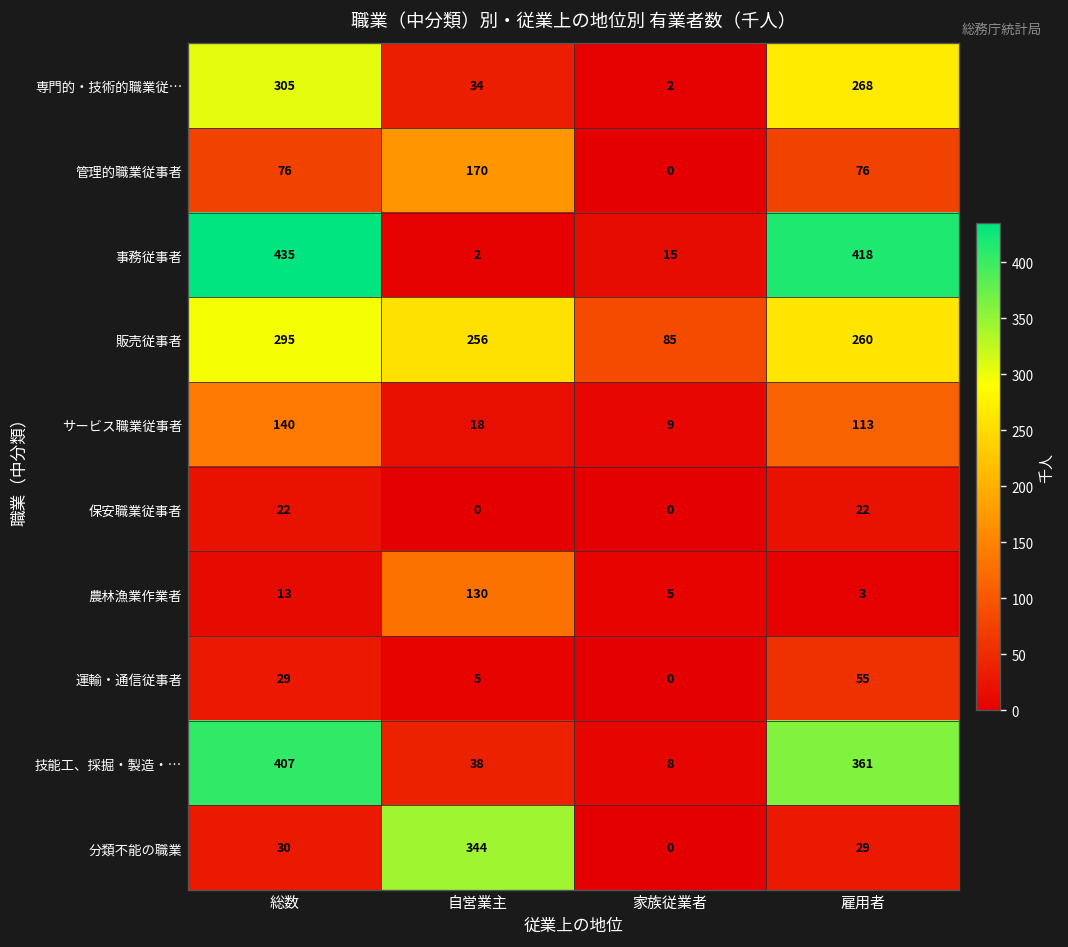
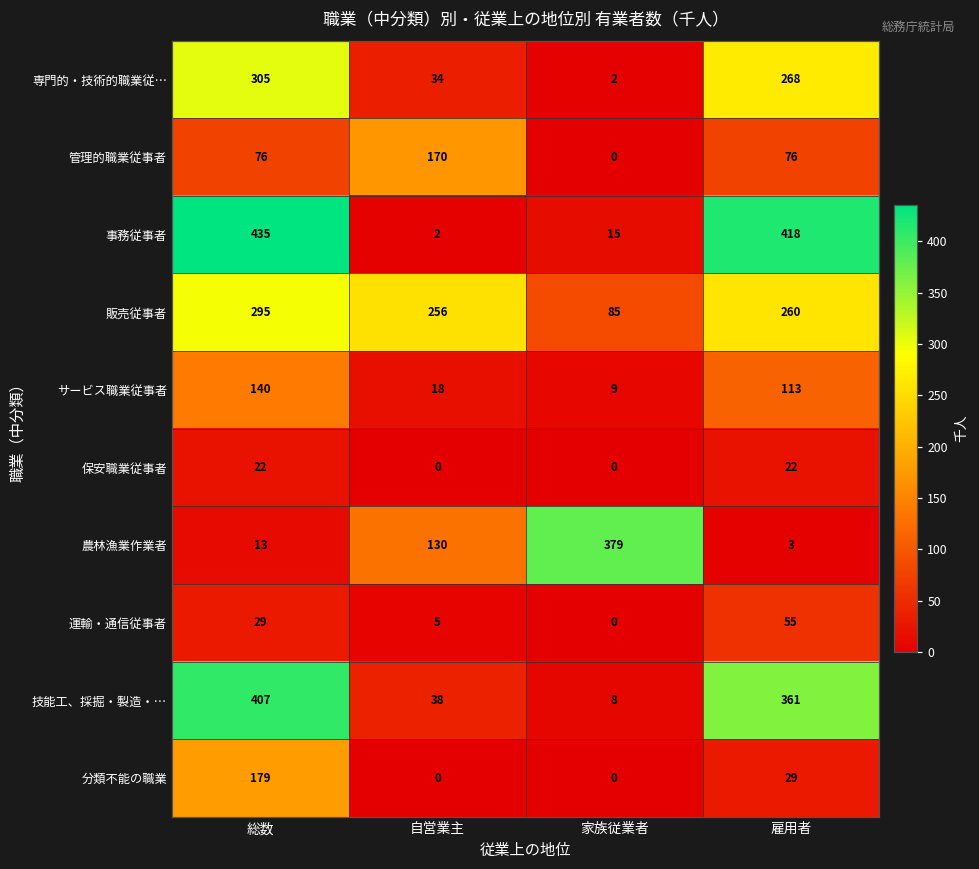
  {
    "専門的・技術的職業従…": {
      "総数": 305,
      "自営業主": 34,
      "家族従業者": 2,
      "雇用者": 268
    },
    "管理的職業従事者": {
      "総数": 76,
      "自営業主": 170,
      "家族従業者": 0,
      "雇用者": 76
    },
    "事務従事者": {
      "総数": 435,
      "自営業主": 2,
      "家族従業者": 15,
      "雇用者": 418
    },
    "販売従事者": {
      "総数": 295,
      "自営業主": 256,
      "家族従業者": 85,
      "雇用者": 260
    },
    "サービス職業従事者": {
      "総数": 140,
      "自営業主": 18,
      "家族従業者": 9,
      "雇用者": 113
    },
    "保安職業従事者": {
      "総数": 22,
      "自営業主": 0,
      "家族従業者": 0,
      "雇用者": 22
    },
    "農林漁業作業者": {
      "総数": 13,
      "自営業主": 130,
-     "家族従業者": 5,
+     "家族従業者": 379,
      "雇用者": 3
    },
    "運輸・通信従事者": {
      "総数": 29,
      "自営業主": 5,
      "家族従業者": 0,
      "雇用者": 55
    },
    "技能工、採掘・製造・…": {
      "総数": 407,
      "自営業主": 38,
      "家族従業者": 8,
      "雇用者": 361
    },
    "分類不能の職業": {
-     "総数": 30,
-     "自営業主": 344,
+     "総数": 179,
+     "自営業主": 0,
      "家族従業者": 0,
      "雇用者": 29
    }
  }
